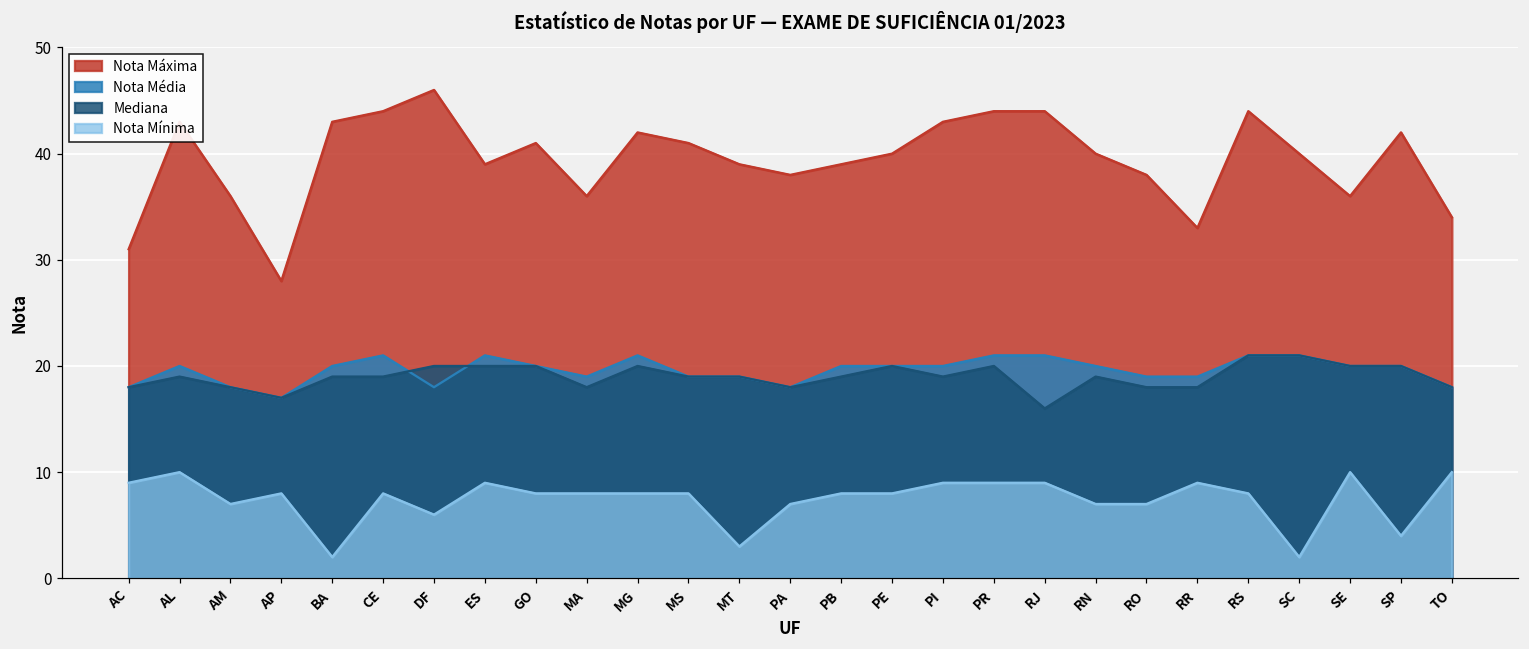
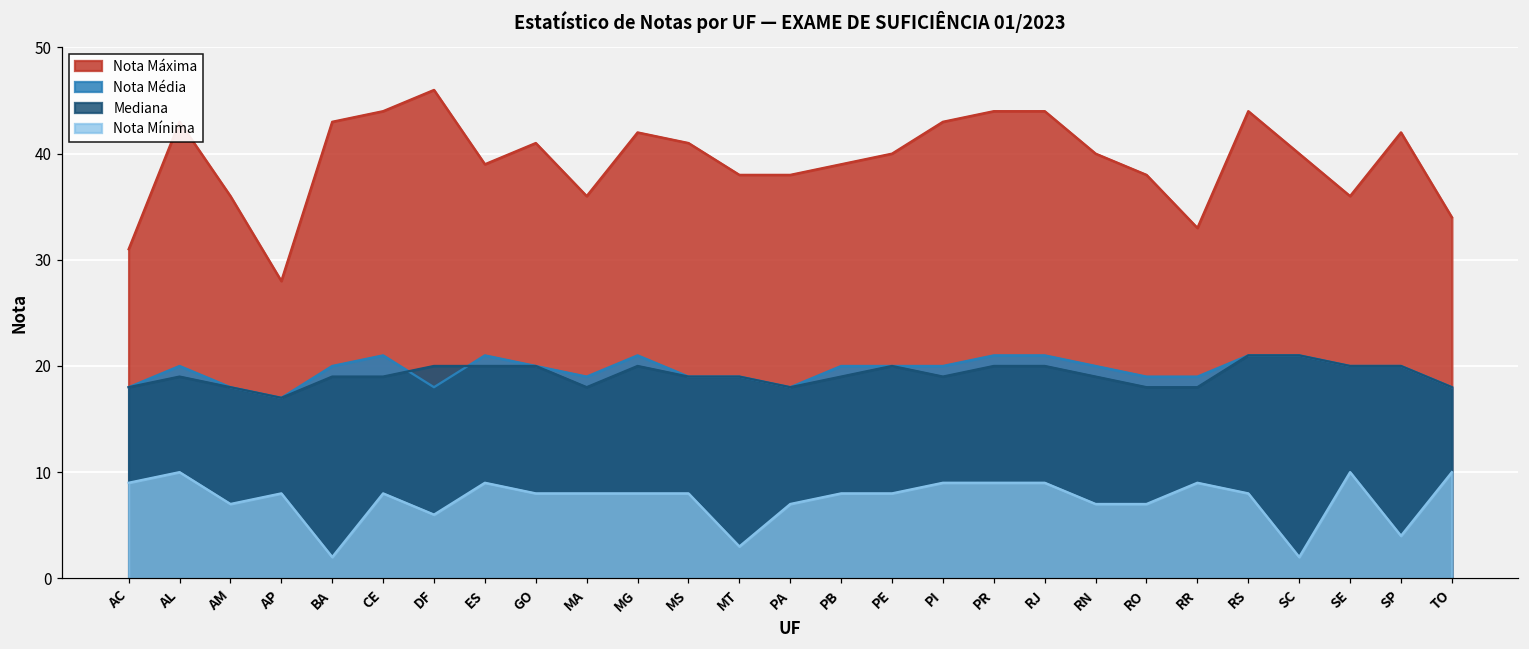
  {
    "Nota Máxima": {
      "AC": 31,
      "AM": 36,
      "AP": 28,
      "BA": 43,
      "CE": 44,
      "DF": 46,
      "ES": 39,
      "GO": 41,
      "MA": 36,
      "MG": 42,
      "MS": 41,
-     "MT": 39,
+     "MT": 38,
      "PA": 38,
      "PB": 39,
      "PE": 40,
      "PI": 43,
      "PR": 44,
      "RJ": 44,
      "RN": 40,
      "RO": 38,
      "RR": 33,
      "RS": 44,
      "SC": 40,
      "SE": 36,
      "SP": 42,
      "TO": 34
    },
    "Nota Média": {
      "AL": 20,
      "BA": 20,
      "CE": 21,
      "DF": 18,
      "ES": 21,
      "MA": 19,
      "MG": 21,
      "PB": 20,
      "PI": 20,
      "PR": 21,
      "RJ": 21,
      "RN": 20,
      "RO": 19,
      "RR": 19
    },
    "Mediana": {
      "AL": 19,
      "BA": 19,
      "CE": 19,
      "DF": 20,
      "ES": 20,
      "MA": 18,
      "MG": 20,
      "PB": 19,
      "PI": 19,
      "PR": 20,
-     "RJ": 16,
+     "RJ": 20,
      "RN": 19,
      "RO": 18,
      "RR": 18
    },
    "Nota Mínima": {
      "AC": 9,
      "AL": 10,
      "AM": 7,
      "AP": 8,
      "BA": 2,
      "CE": 8,
      "DF": 6,
      "ES": 9,
      "GO": 8,
      "MA": 8,
      "MG": 8,
      "MS": 8,
      "MT": 3,
      "PA": 7,
      "PB": 8,
      "PE": 8,
      "PI": 9,
      "PR": 9,
      "RJ": 9,
      "RN": 7,
      "RO": 7,
      "RR": 9,
      "RS": 8,
      "SC": 2,
      "SE": 10,
      "SP": 4,
      "TO": 10
    }
  }
